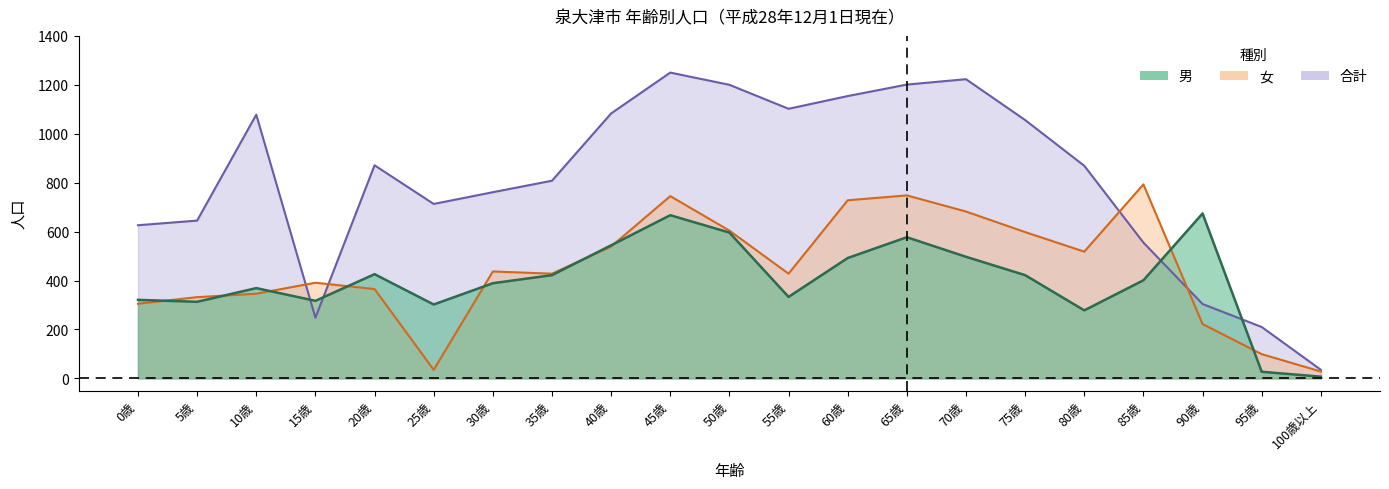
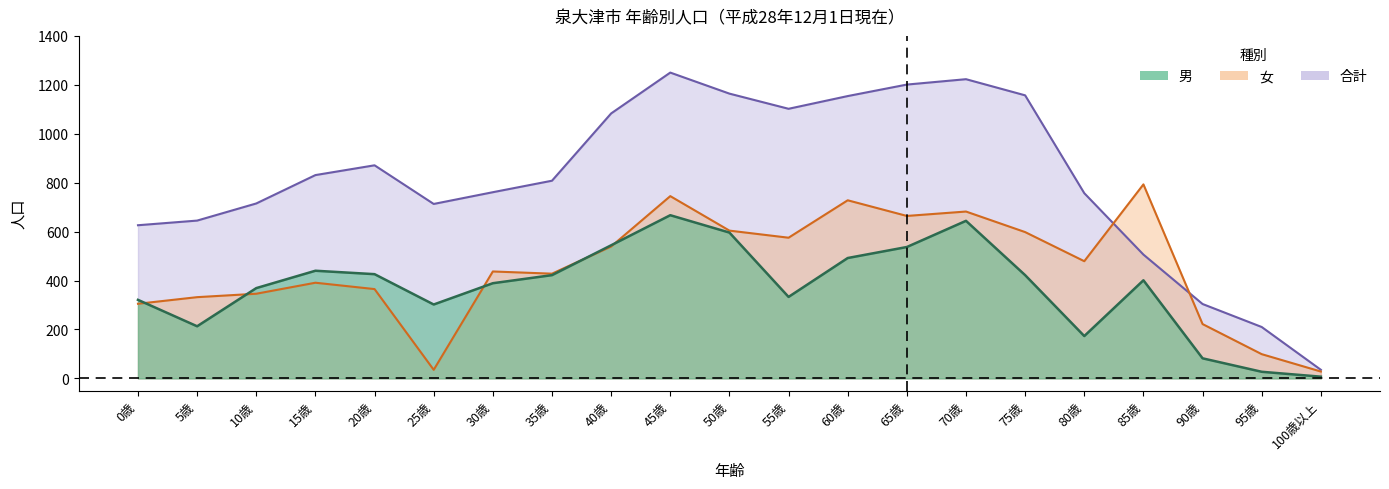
  {
    "合計": {
      "0歳": 630,
      "5歳": 650,
-     "10歳": 1080,
-     "15歳": 250,
+     "10歳": 720,
+     "15歳": 830,
      "20歳": 870,
      "25歳": 710,
      "30歳": 760,
      "35歳": 810,
      "40歳": 1080,
      "45歳": 1250,
-     "50歳": 1200,
+     "50歳": 1160,
      "55歳": 1100,
      "60歳": 1150,
      "65歳": 1200,
      "70歳": 1220,
-     "75歳": 1060,
-     "80歳": 870,
-     "85歳": 560,
+     "75歳": 1160,
+     "80歳": 760,
+     "85歳": 510,
      "90歳": 300,
      "95歳": 210
    },
    "女": {
      "0歳": 310,
      "5歳": 330,
      "10歳": 350,
      "15歳": 390,
      "20歳": 370,
      "25歳": 40,
      "30歳": 440,
      "45歳": 750,
-     "55歳": 430,
+     "55歳": 580,
      "60歳": 730,
-     "65歳": 750,
+     "65歳": 660,
      "70歳": 680,
      "75歳": 600,
-     "80歳": 520,
+     "80歳": 480,
      "85歳": 790,
      "90歳": 220,
      "95歳": 100
    },
    "男": {
      "0歳": 320,
-     "5歳": 310,
+     "5歳": 210,
      "10歳": 370,
-     "15歳": 320,
+     "15歳": 440,
      "20歳": 430,
      "25歳": 300,
      "30歳": 390,
      "45歳": 670,
      "55歳": 330,
      "60歳": 490,
-     "65歳": 580,
-     "70歳": 500,
+     "65歳": 540,
+     "70歳": 640,
      "75歳": 420,
-     "80歳": 280,
+     "80歳": 170,
      "85歳": 400,
-     "90歳": 670,
+     "90歳": 80,
      "95歳": 30,
      "100歳以上": 10
    }
  }
